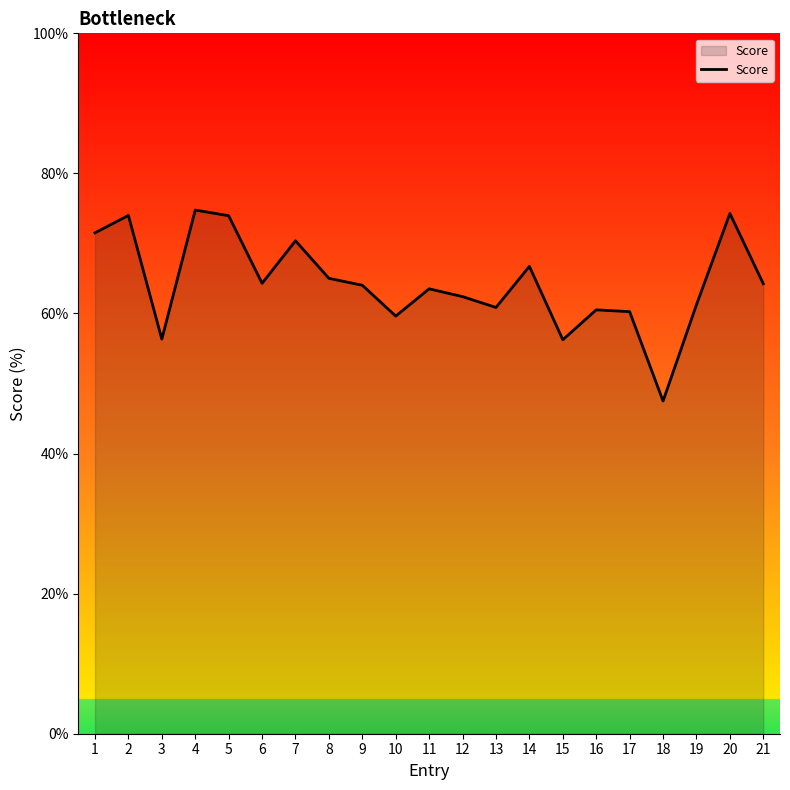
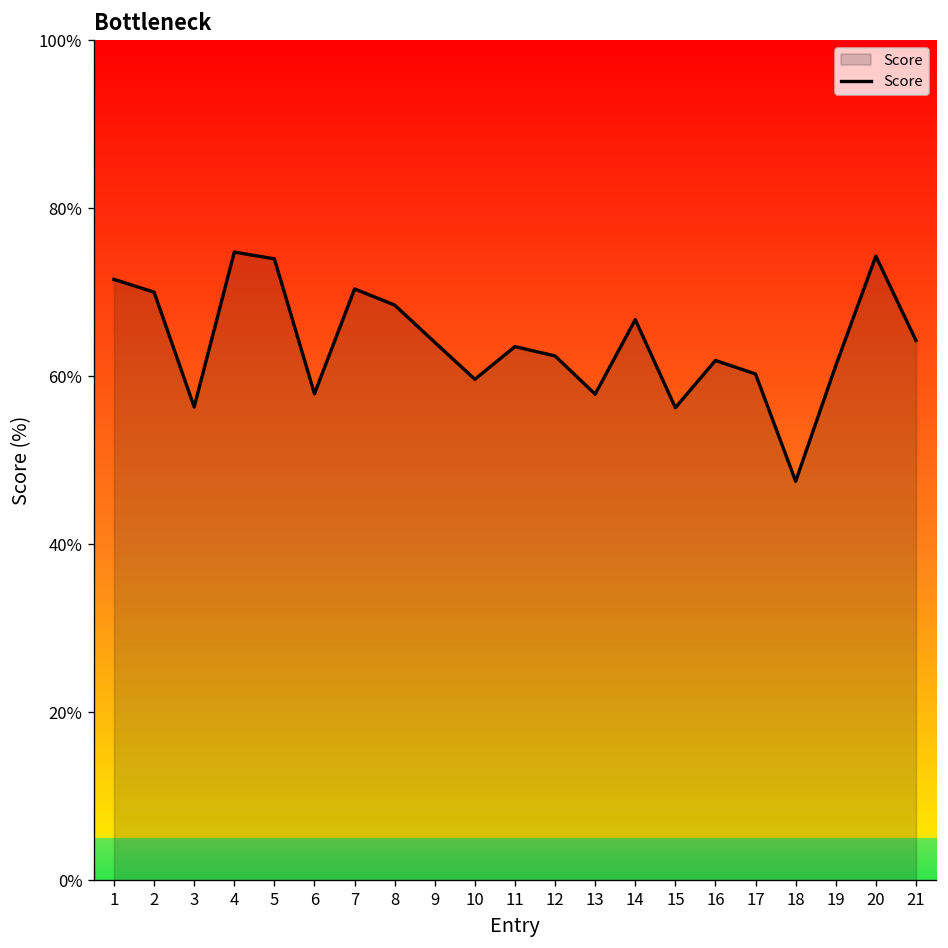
  {
    "1": "72%",
-   "2": "74%",
+   "2": "70%",
    "3": "56%",
    "4": "75%",
    "5": "74%",
-   "6": "64%",
+   "6": "58%",
    "7": "70%",
-   "8": "65%",
+   "8": "68%",
    "9": "64%",
    "10": "60%",
    "11": "64%",
    "12": "62%",
-   "13": "61%",
+   "13": "58%",
    "14": "67%",
    "15": "56%",
-   "16": "61%",
+   "16": "62%",
    "17": "60%",
    "18": "48%",
    "19": "61%",
    "20": "74%",
    "21": "64%"
  }
